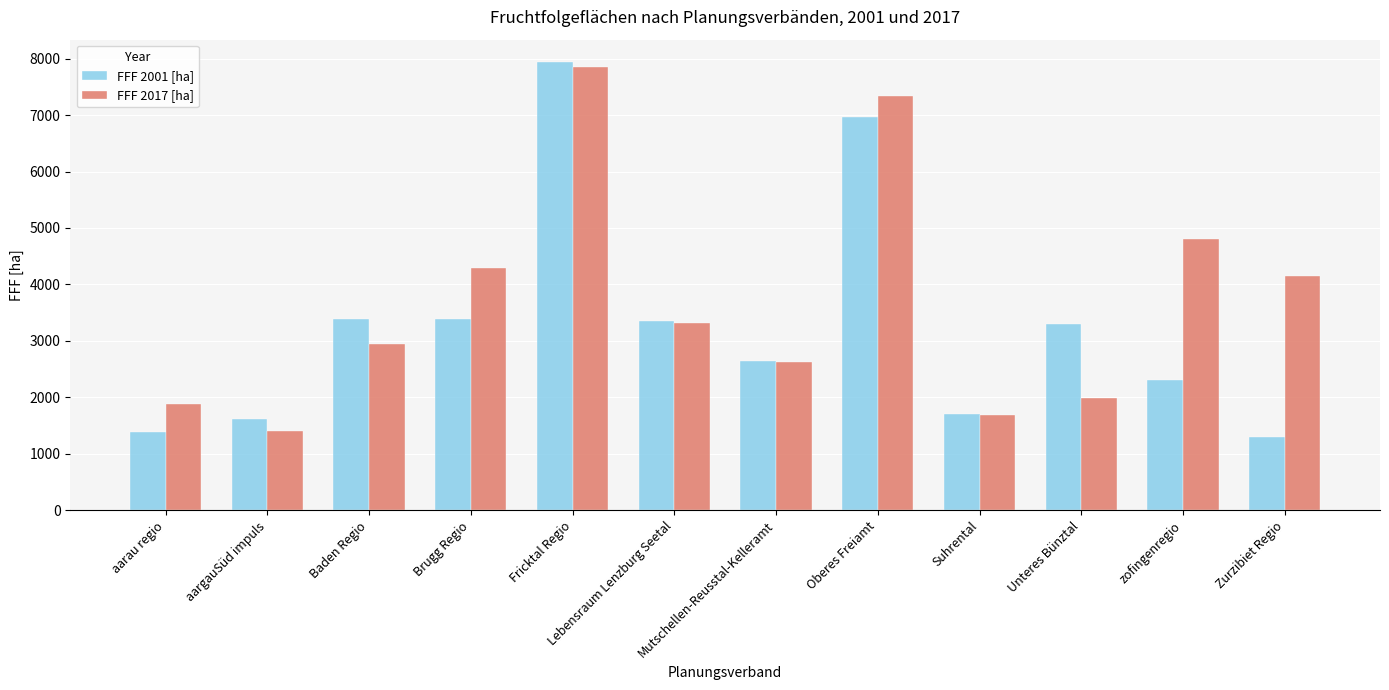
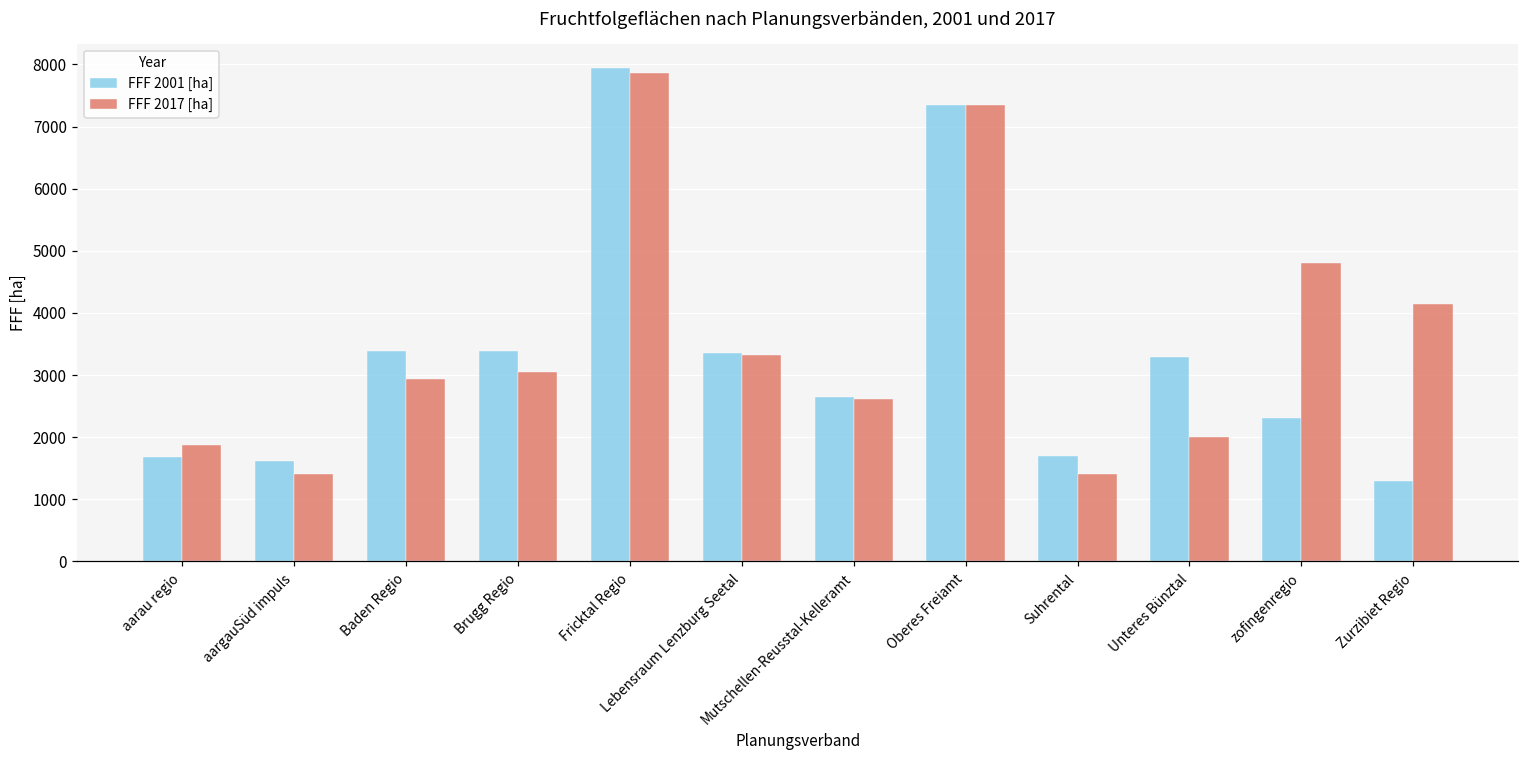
  {
    "FFF 2001 [ha]": {
-     "aarau regio": 1400,
+     "aarau regio": 1700,
      "aargauSüd impuls": 1600,
      "Baden Regio": 3400,
      "Brugg Regio": 3400,
      "Fricktal Regio": 7900,
      "Lebensraum Lenzburg Seetal": 3400,
      "Mutschellen-Reusstal-Kelleramt": 2600,
-     "Oberes Freiamt": 7000,
+     "Oberes Freiamt": 7300,
      "Suhrental": 1700,
      "Unteres Bünztal": 3300,
      "zofingenregio": 2300,
      "Zurzibiet Regio": 1300
    },
    "FFF 2017 [ha]": {
      "aarau regio": 1900,
      "aargauSüd impuls": 1400,
      "Baden Regio": 2900,
-     "Brugg Regio": 4300,
+     "Brugg Regio": 3100,
      "Fricktal Regio": 7900,
      "Lebensraum Lenzburg Seetal": 3300,
      "Mutschellen-Reusstal-Kelleramt": 2600,
      "Oberes Freiamt": 7300,
-     "Suhrental": 1700,
+     "Suhrental": 1400,
      "Unteres Bünztal": 2000,
      "zofingenregio": 4800,
      "Zurzibiet Regio": 4100
    }
  }
